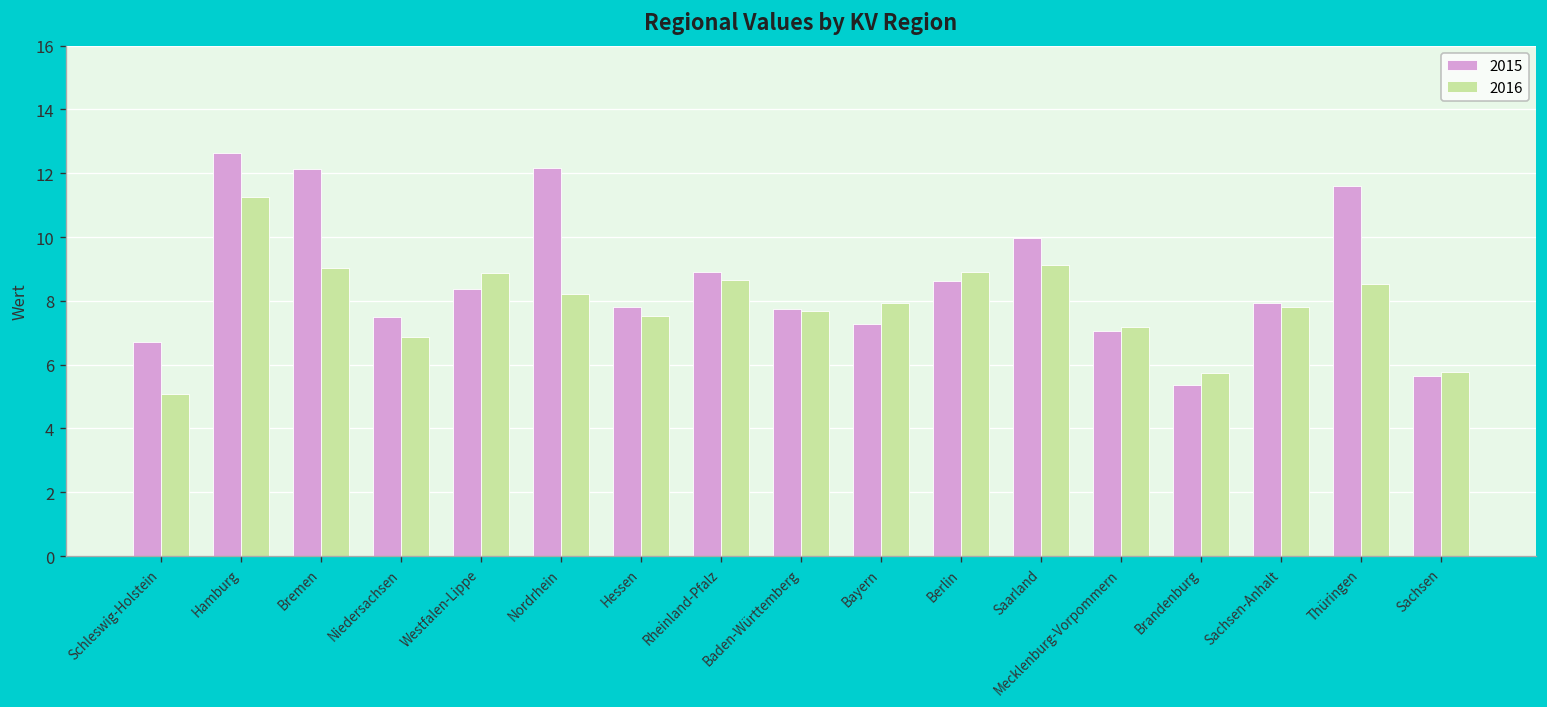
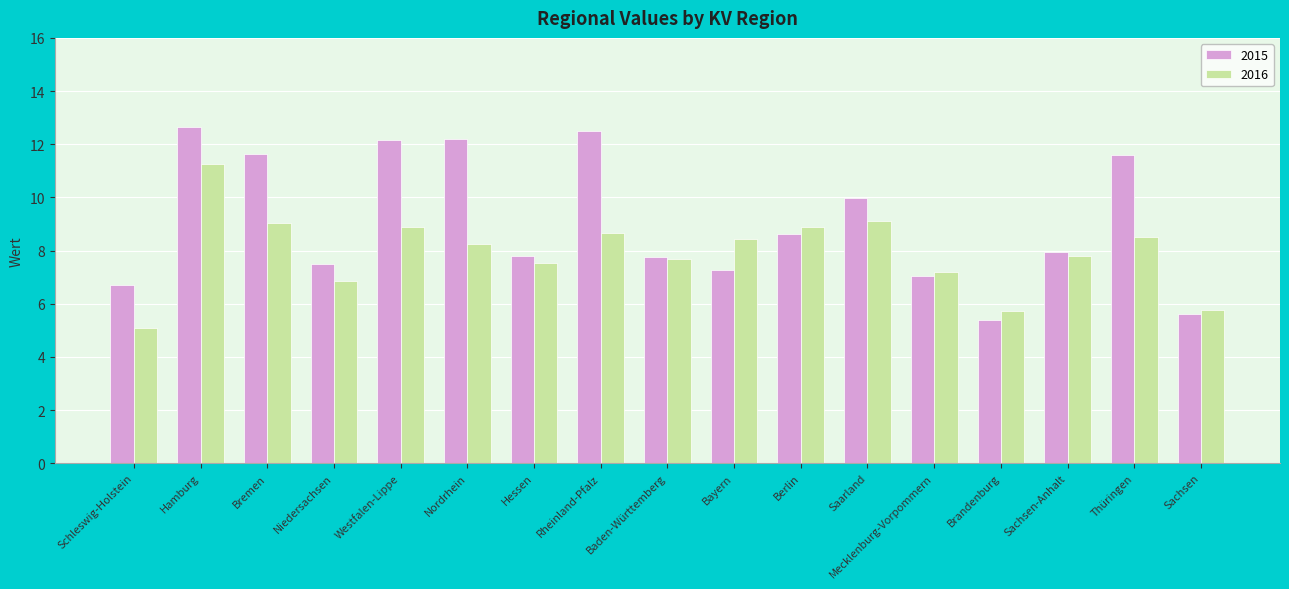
  {
    "2015": {
      "Schleswig-Holstein": 6.7,
      "Hamburg": 12.6,
-     "Bremen": 12.1,
+     "Bremen": 11.6,
      "Niedersachsen": 7.5,
-     "Westfalen-Lippe": 8.4,
+     "Westfalen-Lippe": 12.2,
      "Nordrhein": 12.2,
      "Hessen": 7.8,
-     "Rheinland-Pfalz": 8.9,
+     "Rheinland-Pfalz": 12.5,
      "Baden-Württemberg": 7.7,
      "Bayern": 7.3,
      "Berlin": 8.6,
      "Saarland": 10.0,
      "Mecklenburg-Vorpommern": 7.1,
      "Brandenburg": 5.4,
      "Sachsen-Anhalt": 7.9,
      "Thüringen": 11.6,
      "Sachsen": 5.6
    },
    "2016": {
      "Schleswig-Holstein": 5.1,
      "Hamburg": 11.3,
      "Bremen": 9.0,
      "Niedersachsen": 6.9,
      "Westfalen-Lippe": 8.9,
      "Nordrhein": 8.2,
      "Hessen": 7.5,
      "Rheinland-Pfalz": 8.7,
      "Baden-Württemberg": 7.7,
-     "Bayern": 7.9,
+     "Bayern": 8.4,
      "Berlin": 8.9,
      "Saarland": 9.1,
      "Mecklenburg-Vorpommern": 7.2,
      "Brandenburg": 5.7,
      "Sachsen-Anhalt": 7.8,
      "Thüringen": 8.5,
      "Sachsen": 5.8
    }
  }
